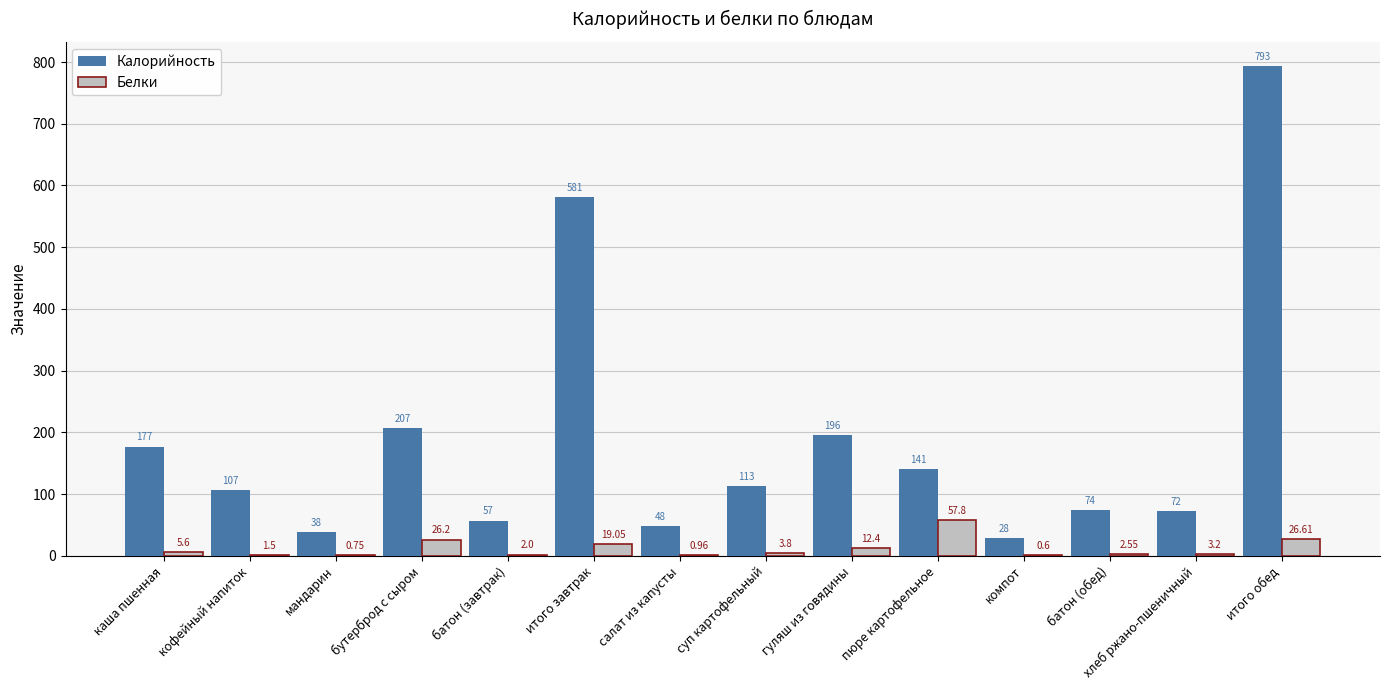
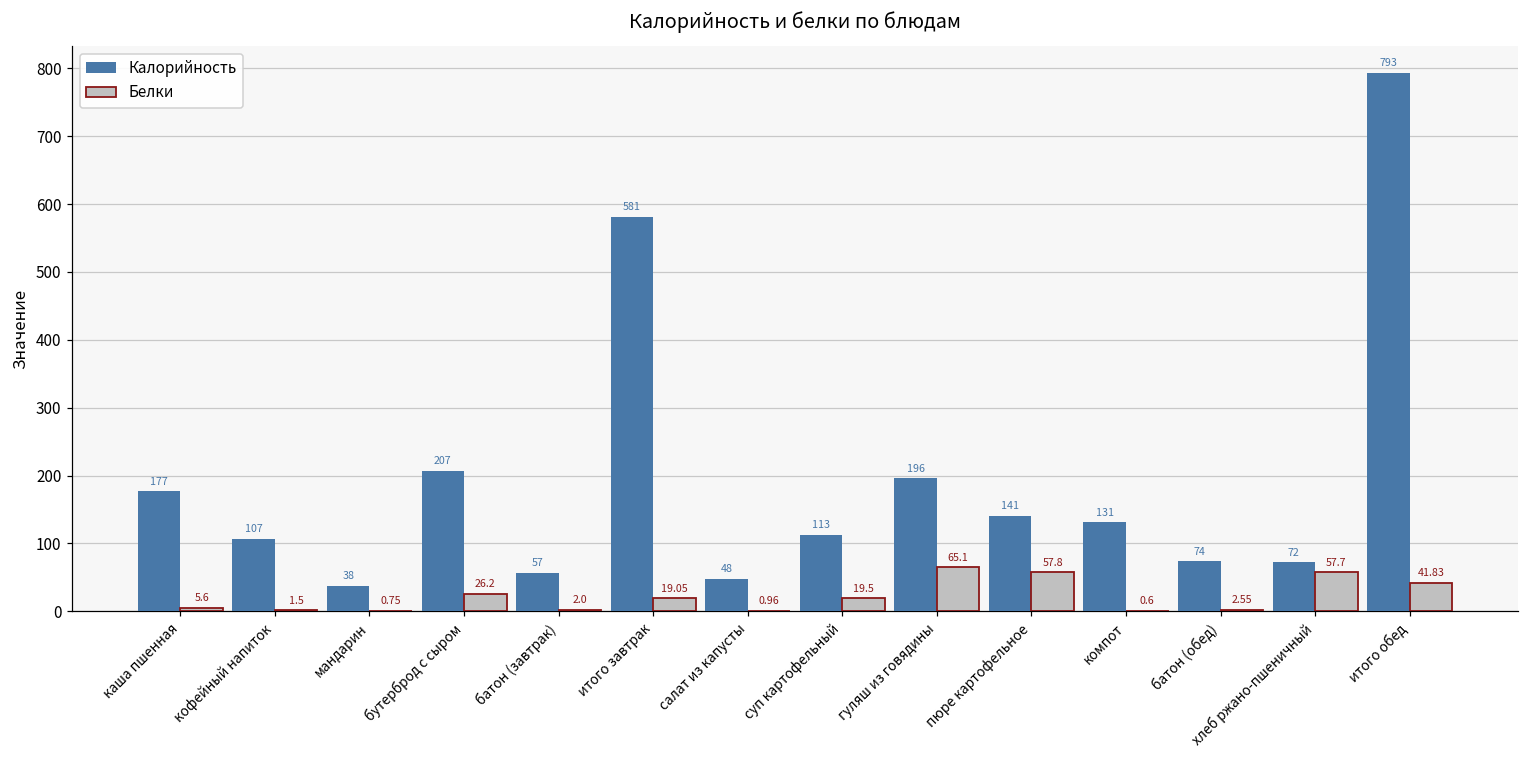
  {
    "Калорийность": {
      "каша пшенная": 177,
      "кофейный напиток": 107,
      "мандарин": 38,
      "бутерброд с сыром": 207,
      "батон (завтрак)": 57,
      "итого завтрак": 581,
      "салат из капусты": 48,
      "суп картофельный": 113,
      "гуляш из говядины": 196,
      "пюре картофельное": 141,
-     "компот": 28,
+     "компот": 131,
      "батон (обед)": 74,
      "хлеб ржано-пшеничный": 72,
      "итого обед": 793
    },
    "Белки": {
      "каша пшенная": 5.6,
      "кофейный напиток": 1.5,
      "мандарин": 0.75,
      "бутерброд с сыром": 26.2,
      "батон (завтрак)": 2.0,
      "итого завтрак": 19.05,
      "салат из капусты": 0.96,
-     "суп картофельный": 3.8,
-     "гуляш из говядины": 12.4,
+     "суп картофельный": 19.5,
+     "гуляш из говядины": 65.1,
      "пюре картофельное": 57.8,
      "компот": 0.6,
      "батон (обед)": 2.55,
-     "хлеб ржано-пшеничный": 3.2,
-     "итого обед": 26.61
+     "хлеб ржано-пшеничный": 57.7,
+     "итого обед": 41.83
    }
  }
